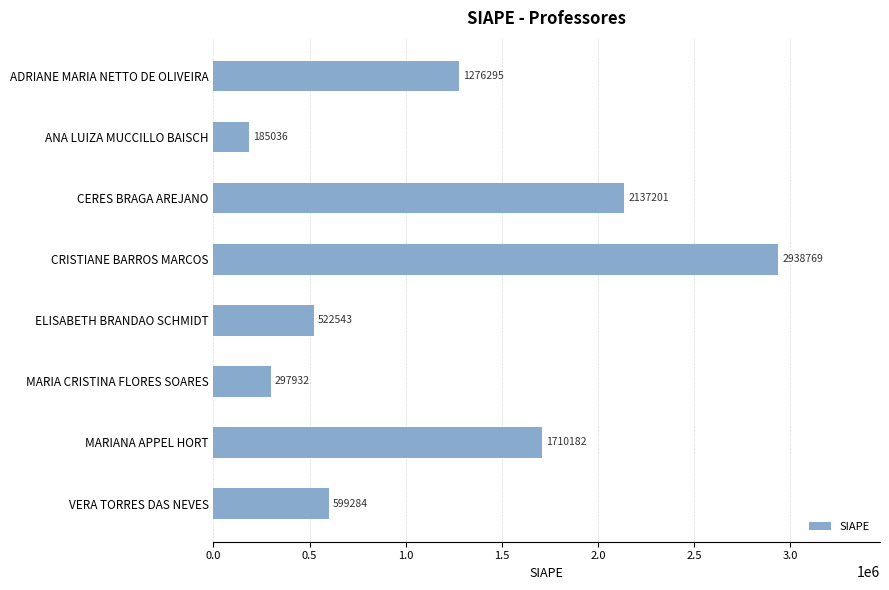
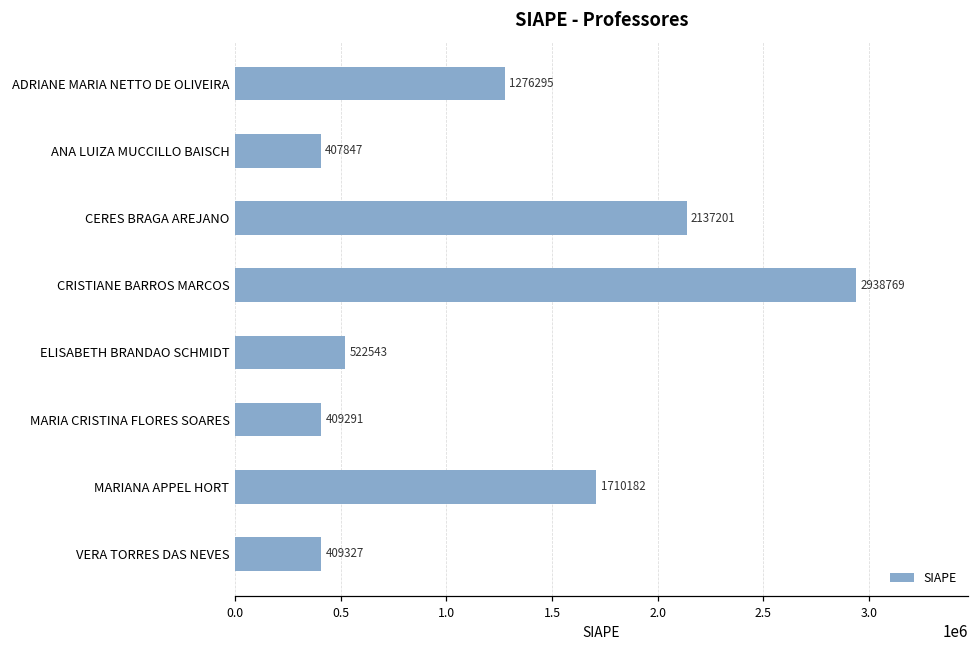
  {
    "ADRIANE MARIA NETTO DE OLIVEIRA": 1276295,
-   "ANA LUIZA MUCCILLO BAISCH": 185036,
+   "ANA LUIZA MUCCILLO BAISCH": 407847,
    "CERES BRAGA AREJANO": 2137201,
    "CRISTIANE BARROS MARCOS": 2938769,
    "ELISABETH BRANDAO SCHMIDT": 522543,
-   "MARIA CRISTINA FLORES SOARES": 297932,
+   "MARIA CRISTINA FLORES SOARES": 409291,
    "MARIANA APPEL HORT": 1710182,
-   "VERA TORRES DAS NEVES": 599284
+   "VERA TORRES DAS NEVES": 409327
  }
